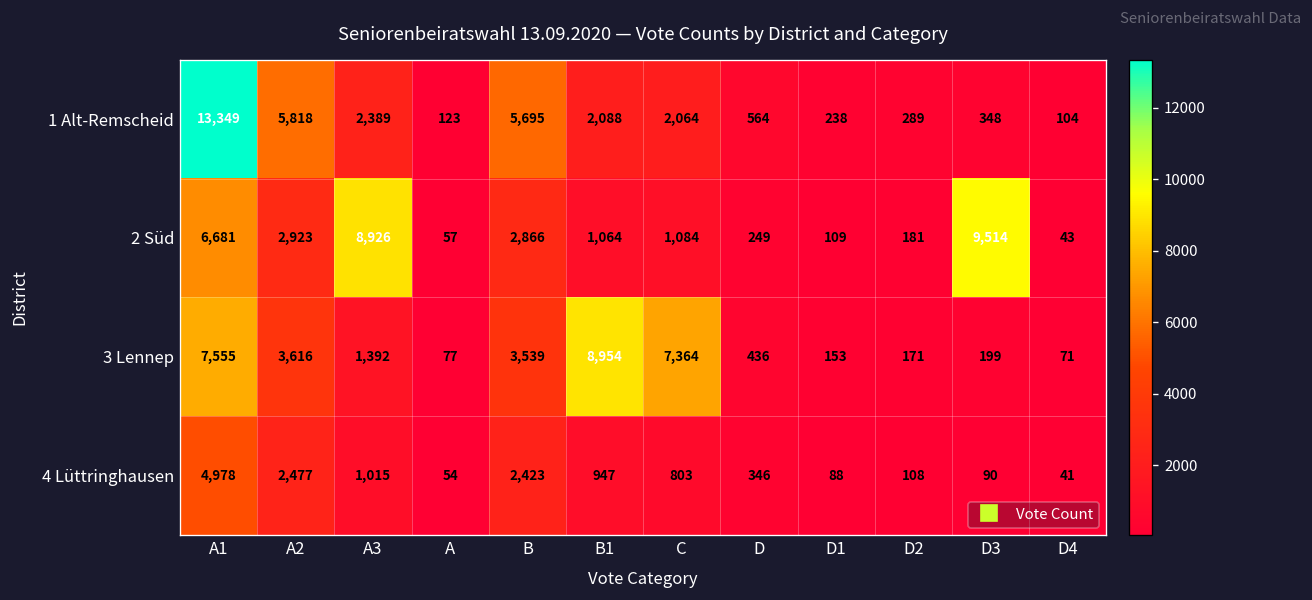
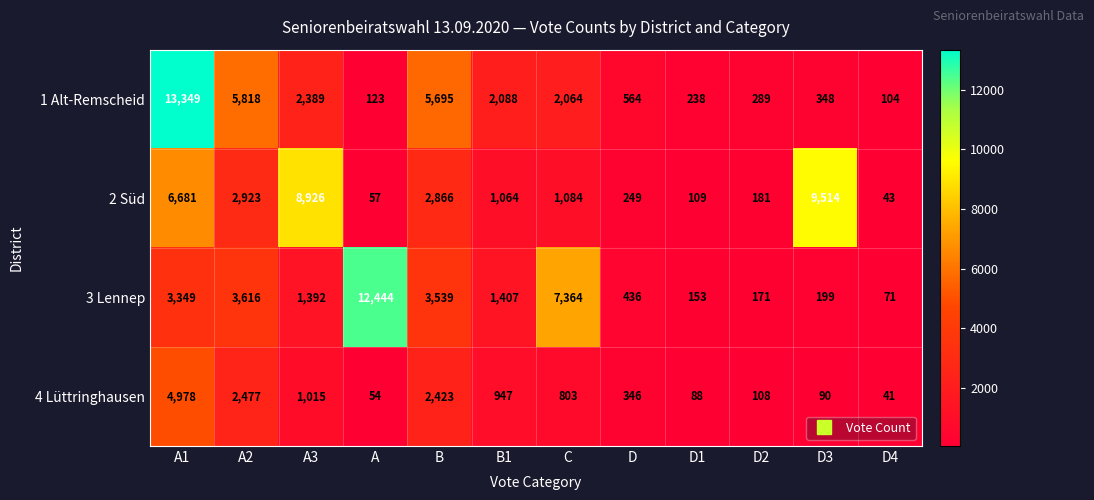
  {
    "1 Alt-Remscheid": {
      "A1": "13,349",
      "A2": "5,818",
      "A3": "2,389",
      "A": "123",
      "B": "5,695",
      "B1": "2,088",
      "C": "2,064",
      "D": "564",
      "D1": "238",
      "D2": "289",
      "D3": "348",
      "D4": "104"
    },
    "2 Süd": {
      "A1": "6,681",
      "A2": "2,923",
      "A3": "8,926",
      "A": "57",
      "B": "2,866",
      "B1": "1,064",
      "C": "1,084",
      "D": "249",
      "D1": "109",
      "D2": "181",
      "D3": "9,514",
      "D4": "43"
    },
    "3 Lennep": {
-     "A1": "7,555",
+     "A1": "3,349",
      "A2": "3,616",
      "A3": "1,392",
-     "A": "77",
+     "A": "12,444",
      "B": "3,539",
-     "B1": "8,954",
+     "B1": "1,407",
      "C": "7,364",
      "D": "436",
      "D1": "153",
      "D2": "171",
      "D3": "199",
      "D4": "71"
    },
    "4 Lüttringhausen": {
      "A1": "4,978",
      "A2": "2,477",
      "A3": "1,015",
      "A": "54",
      "B": "2,423",
      "B1": "947",
      "C": "803",
      "D": "346",
      "D1": "88",
      "D2": "108",
      "D3": "90",
      "D4": "41"
    }
  }
